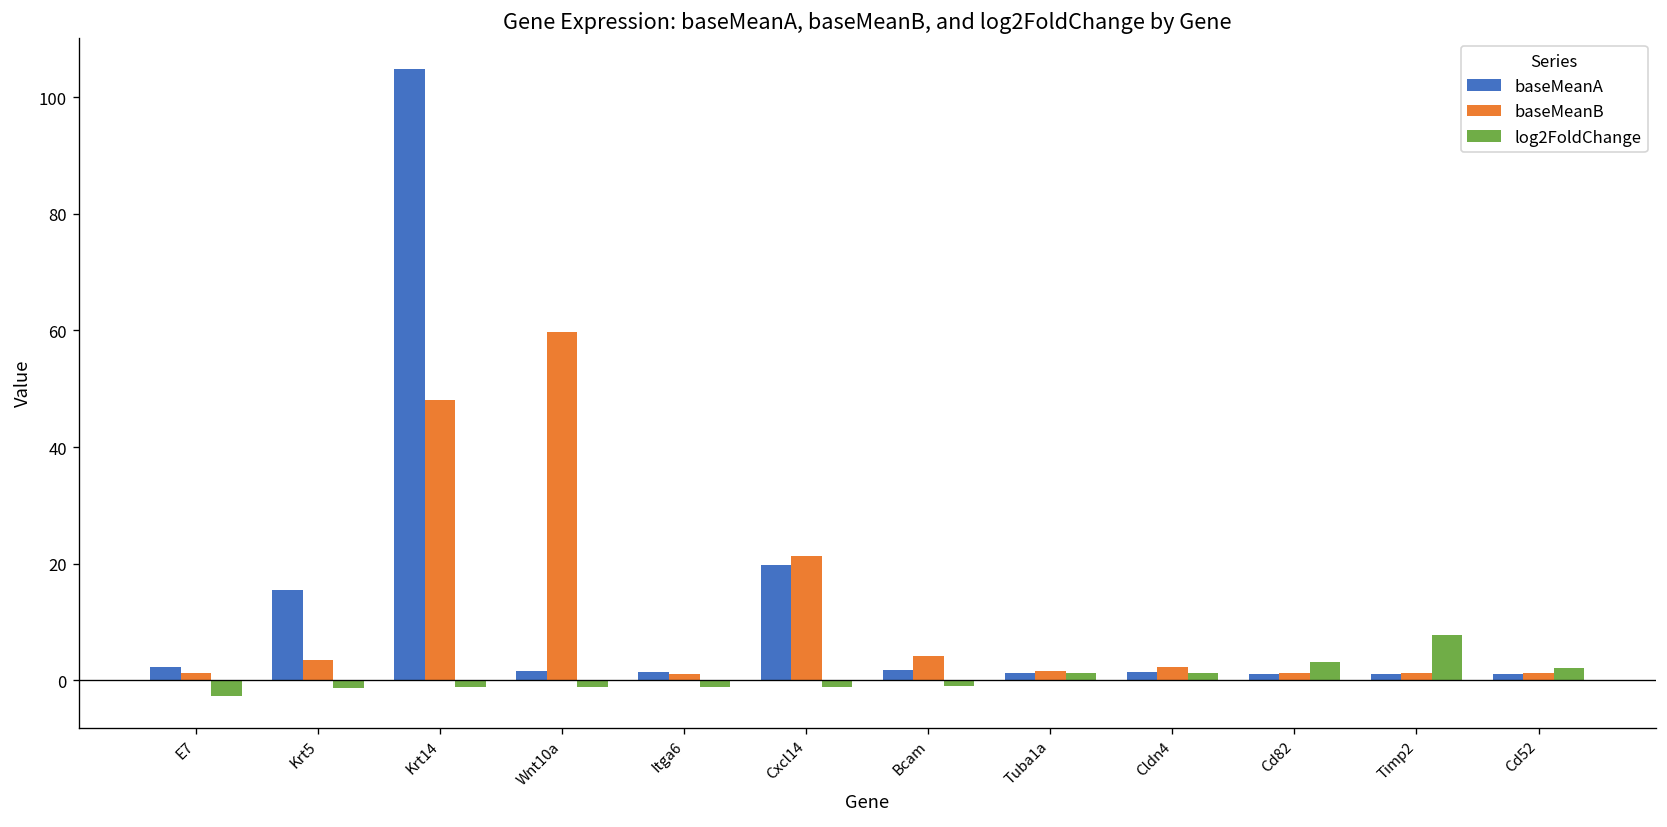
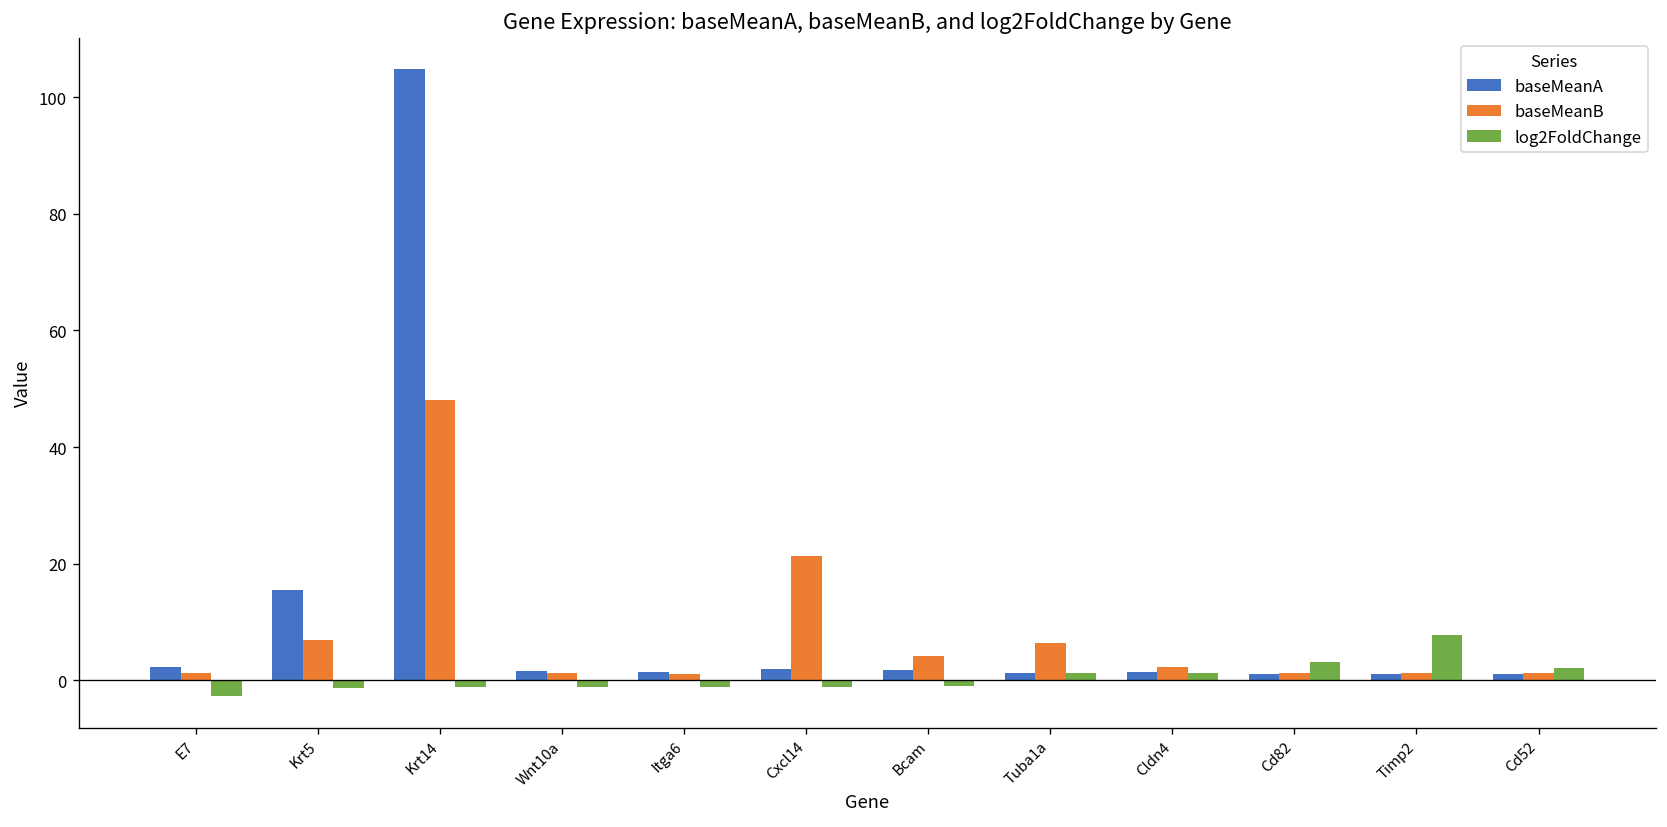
  {
    "baseMeanA": {
      "E7": 2,
      "Krt5": 16,
      "Krt14": 105,
      "Wnt10a": 2,
      "Itga6": 1,
-     "Cxcl14": 20,
+     "Cxcl14": 2,
      "Bcam": 2,
      "Tuba1a": 1,
      "Cldn4": 2,
      "Cd82": 1,
      "Timp2": 1,
      "Cd52": 1
    },
    "baseMeanB": {
      "E7": 1,
-     "Krt5": 3,
+     "Krt5": 7,
      "Krt14": 48,
-     "Wnt10a": 60,
+     "Wnt10a": 1,
      "Itga6": 1,
      "Cxcl14": 21,
      "Bcam": 4,
-     "Tuba1a": 2,
+     "Tuba1a": 6,
      "Cldn4": 2,
      "Cd82": 1,
      "Timp2": 1,
      "Cd52": 1
    },
    "log2FoldChange": {
      "E7": -3,
      "Krt5": -1,
      "Krt14": -1,
      "Wnt10a": -1,
      "Itga6": -1,
      "Cxcl14": -1,
      "Bcam": -1,
      "Tuba1a": 1,
      "Cldn4": 1,
      "Cd82": 3,
      "Timp2": 8,
      "Cd52": 2
    }
  }
